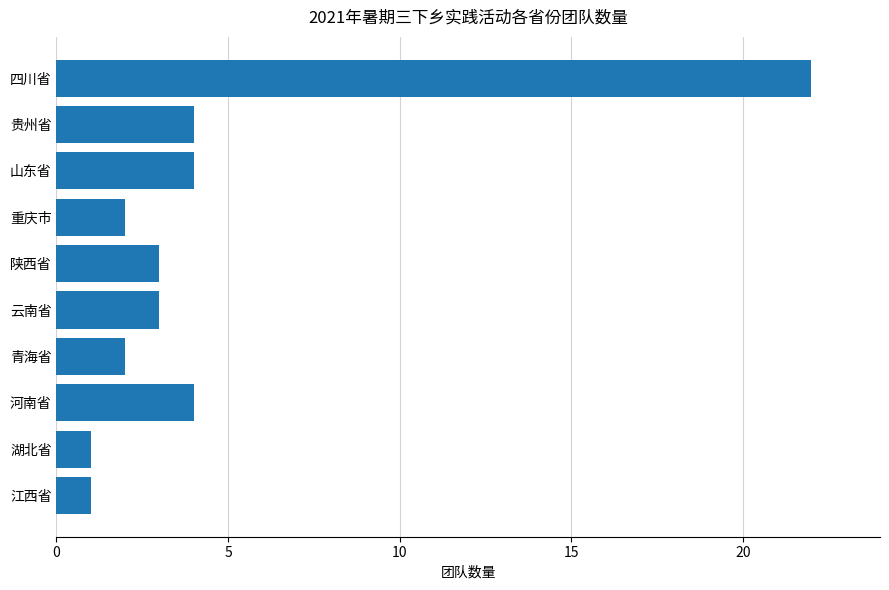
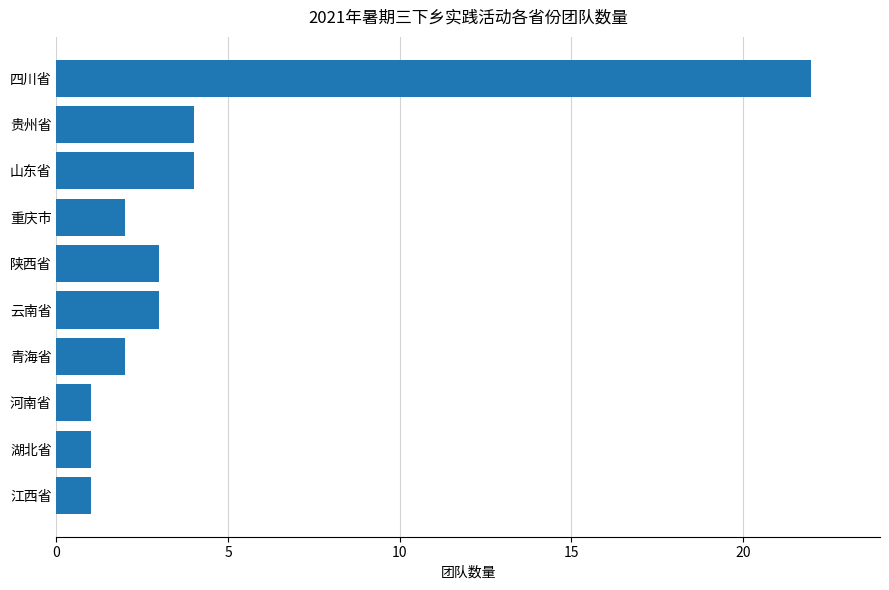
  {
    "四川省": 22,
    "贵州省": 4,
    "山东省": 4,
    "重庆市": 2,
    "陕西省": 3,
    "云南省": 3,
    "青海省": 2,
-   "河南省": 4,
+   "河南省": 1,
    "湖北省": 1,
    "江西省": 1
  }
